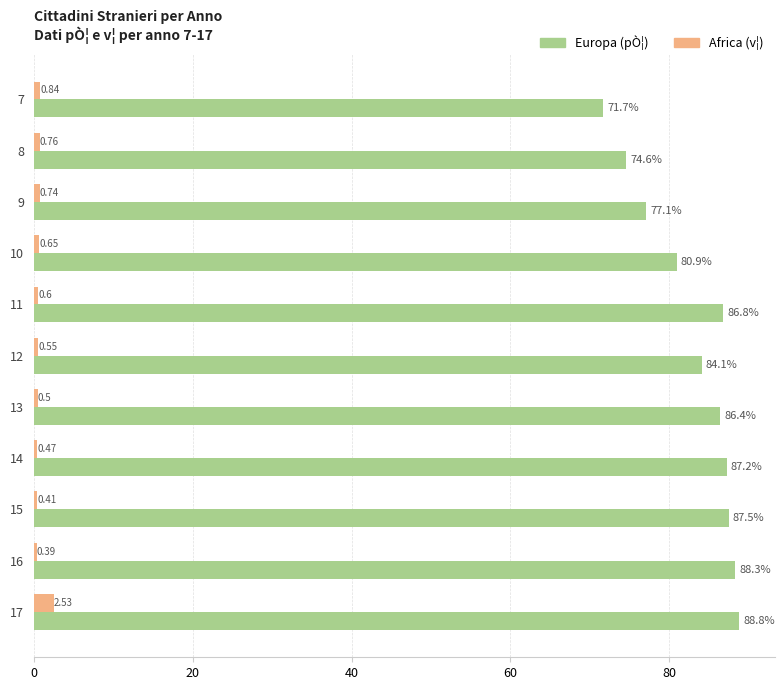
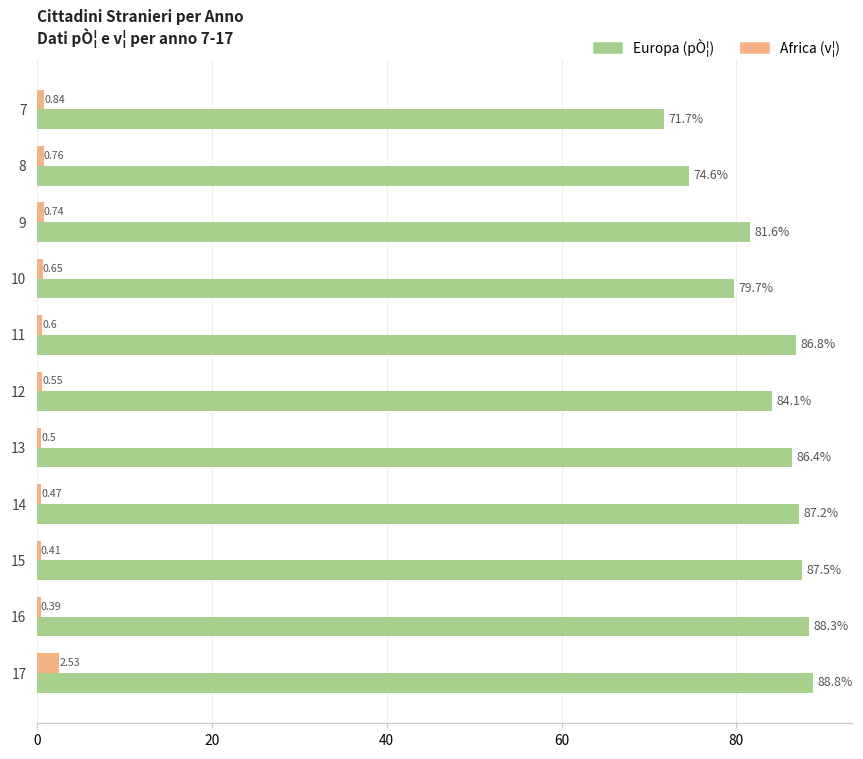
  {
    "Europa (pÒ¦)": {
      "7": "71.7%",
      "8": "74.6%",
-     "9": "77.1%",
-     "10": "80.9%",
+     "9": "81.6%",
+     "10": "79.7%",
      "11": "86.8%",
      "12": "84.1%",
      "13": "86.4%",
      "14": "87.2%",
      "15": "87.5%",
      "16": "88.3%",
      "17": "88.8%"
    },
    "Africa (v¦)": {
      "7": "0.84",
      "8": "0.76",
      "9": "0.74",
      "10": "0.65",
      "11": "0.6",
      "12": "0.55",
      "13": "0.5",
      "14": "0.47",
      "15": "0.41",
      "16": "0.39",
      "17": "2.53"
    }
  }
